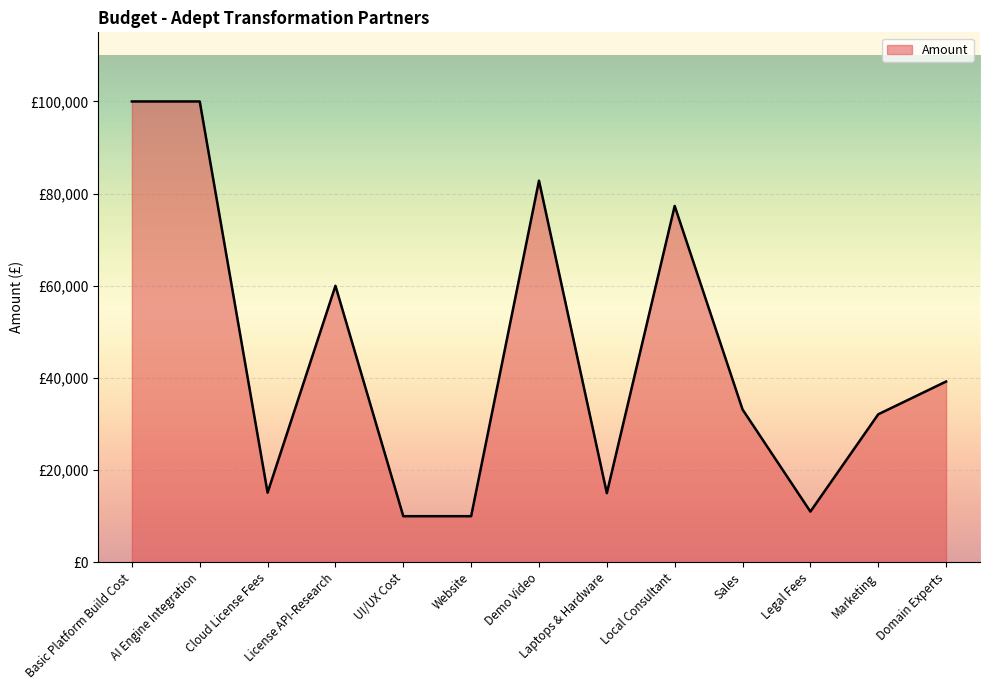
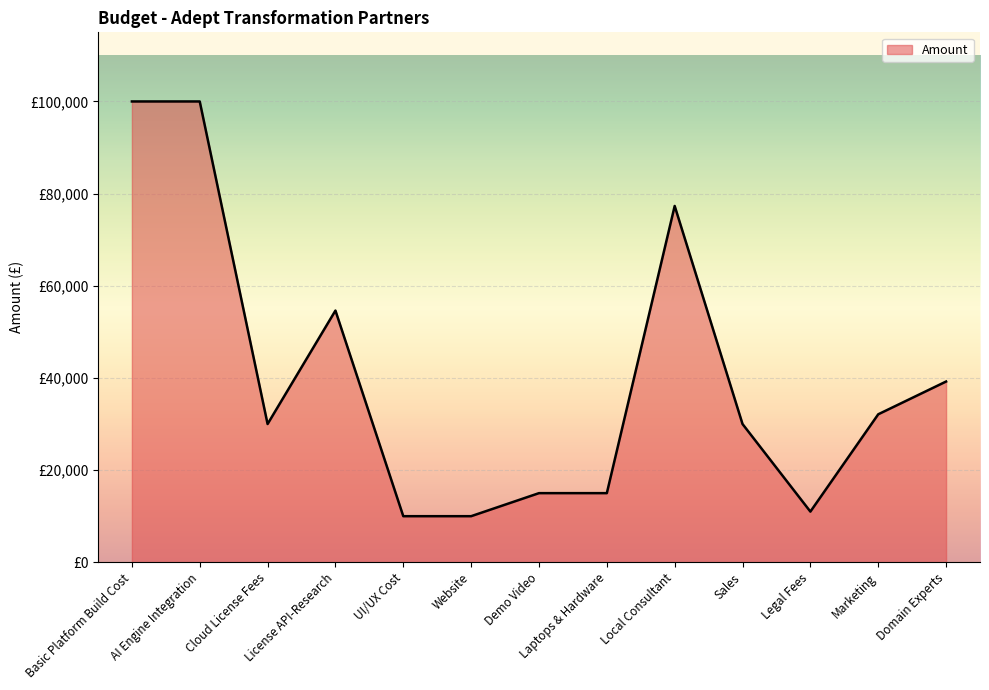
  {
    "Basic Platform Build Cost": "£100,000",
    "AI Engine Integration": "£100,000",
-   "Cloud License Fees": "£15,000",
-   "License API-Research": "£60,000",
+   "Cloud License Fees": "£30,000",
+   "License API-Research": "£55,000",
    "UI/UX Cost": "£10,000",
    "Website": "£10,000",
-   "Demo Video": "£83,000",
+   "Demo Video": "£15,000",
    "Laptops & Hardware": "£15,000",
    "Local Consultant": "£77,000",
-   "Sales": "£33,000",
+   "Sales": "£30,000",
    "Legal Fees": "£11,000",
    "Marketing": "£32,000",
    "Domain Experts": "£39,000"
  }
